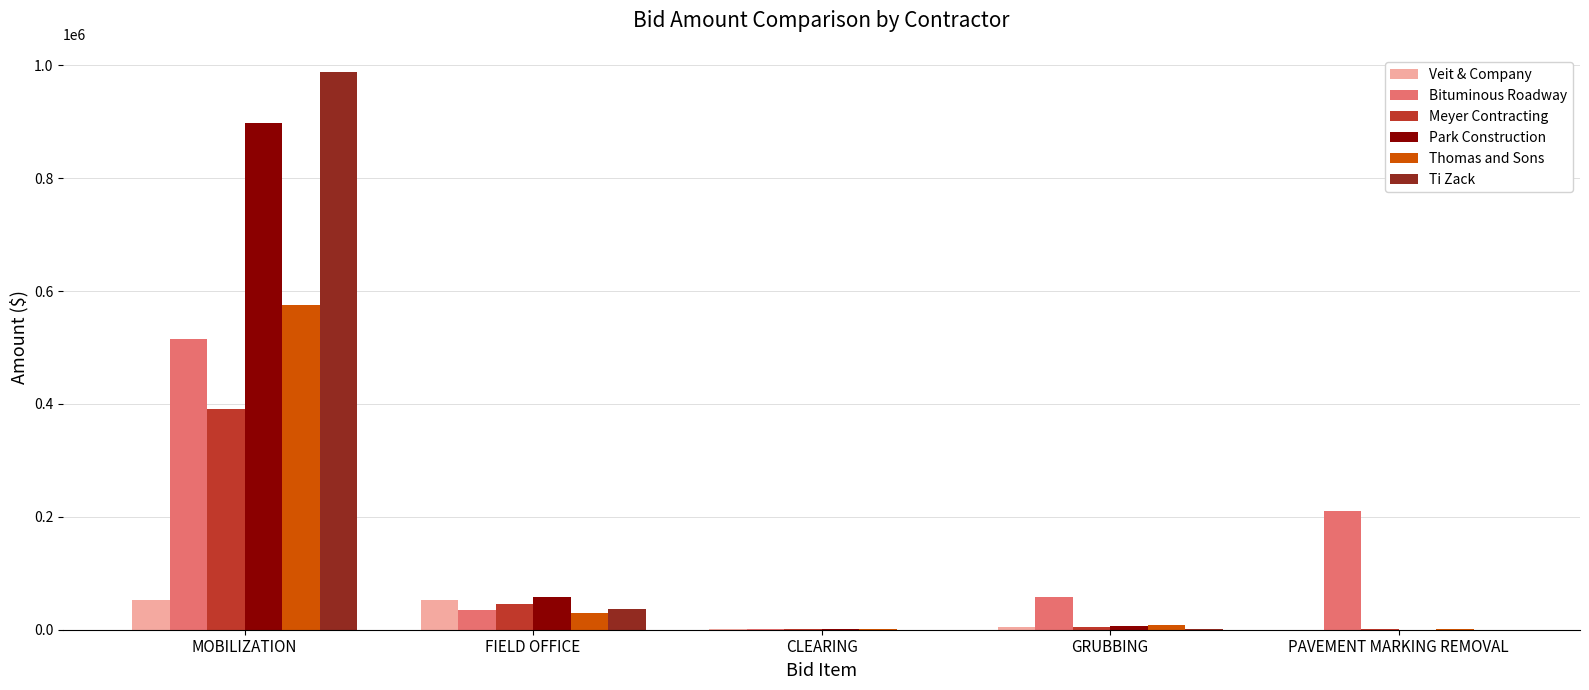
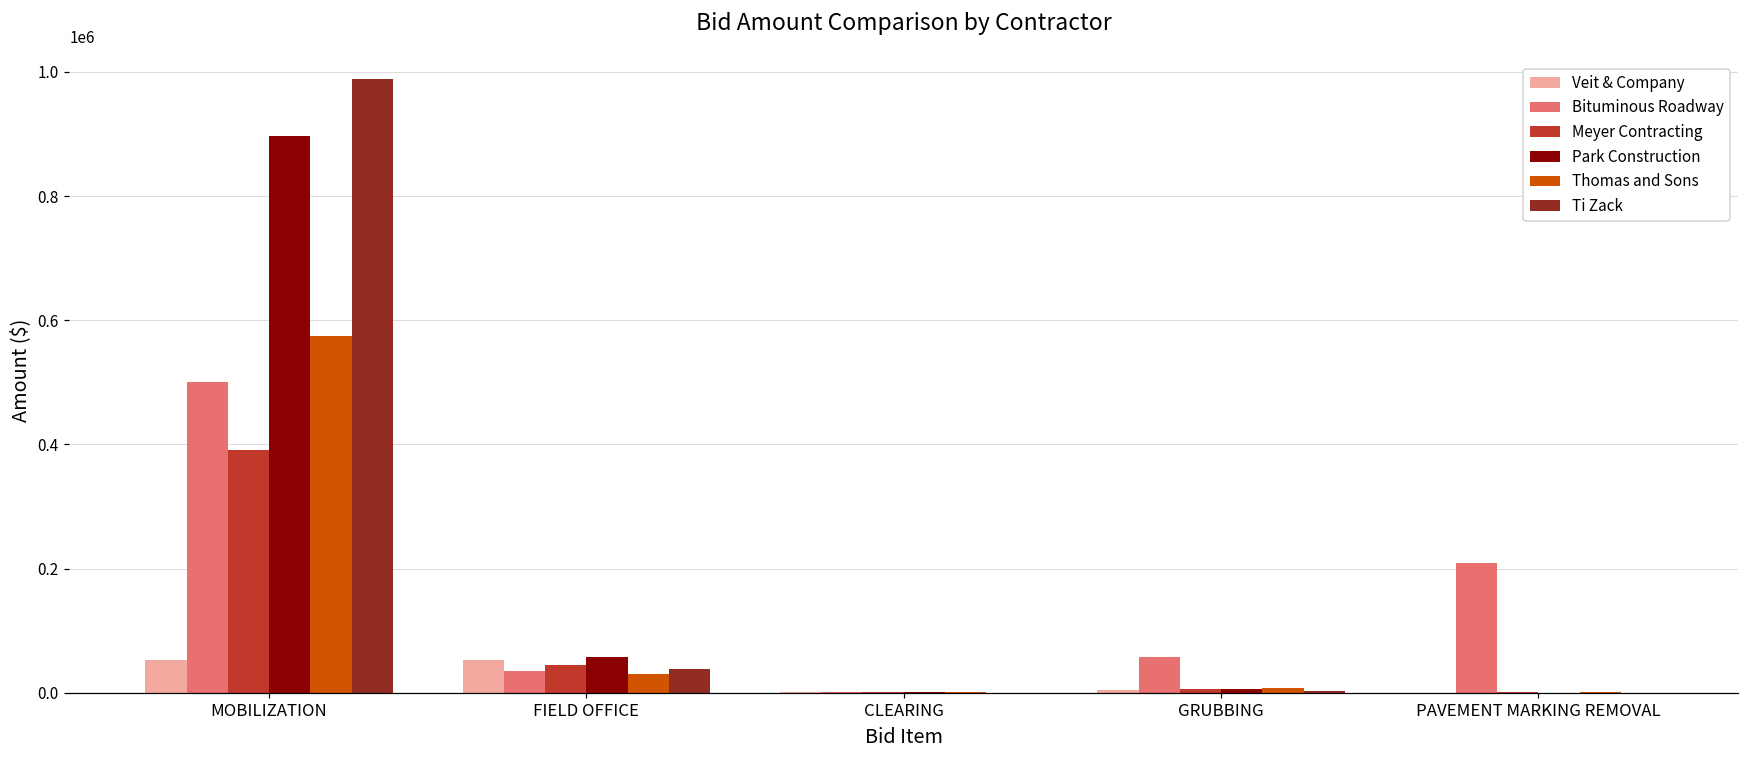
  {
    "Veit & Company": {
      "MOBILIZATION": 50000,
      "FIELD OFFICE": 50000,
      "GRUBBING": 10000
    },
    "Bituminous Roadway": {
-     "MOBILIZATION": 510000,
+     "MOBILIZATION": 500000,
      "FIELD OFFICE": 40000,
      "GRUBBING": 60000,
      "PAVEMENT MARKING REMOVAL": 210000
    }
  }
